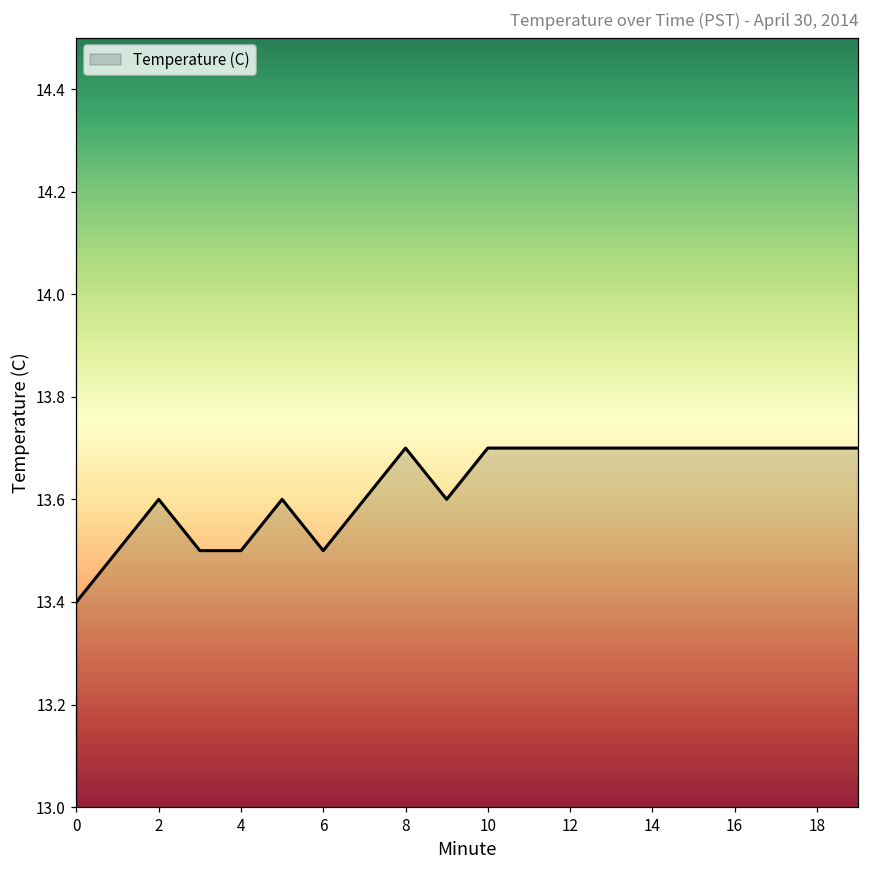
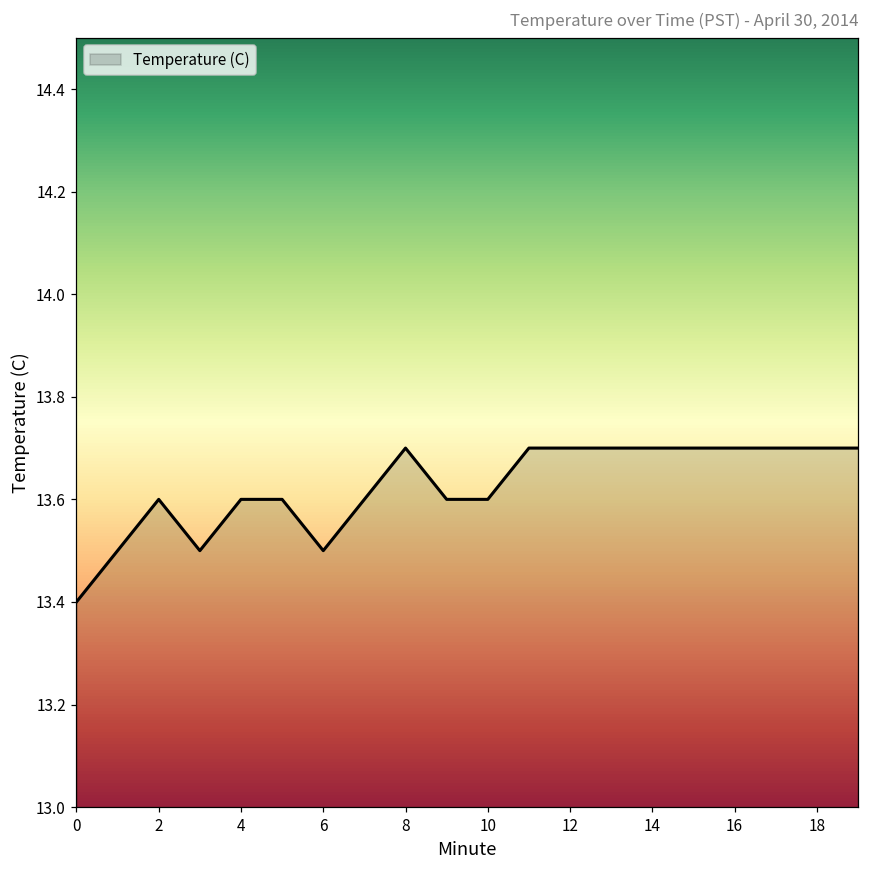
  {
    "0": 13.4,
    "2": 13.6,
-   "4": 13.5,
+   "4": 13.6,
    "6": 13.5,
    "8": 13.7,
-   "10": 13.7,
+   "10": 13.6,
    "12": 13.7,
    "14": 13.7,
    "16": 13.7,
    "18": 13.7
  }
